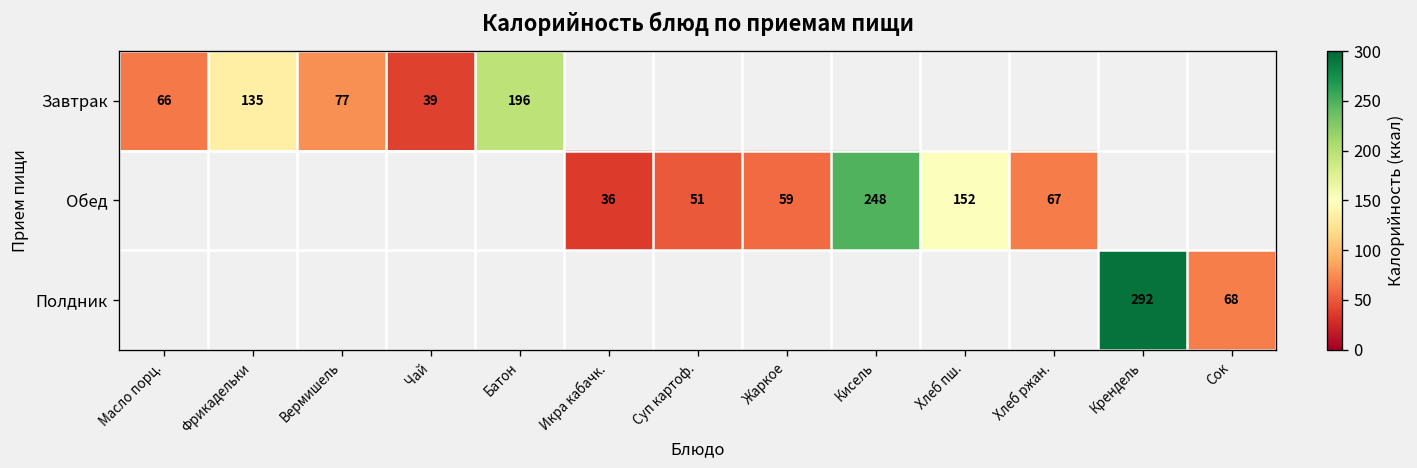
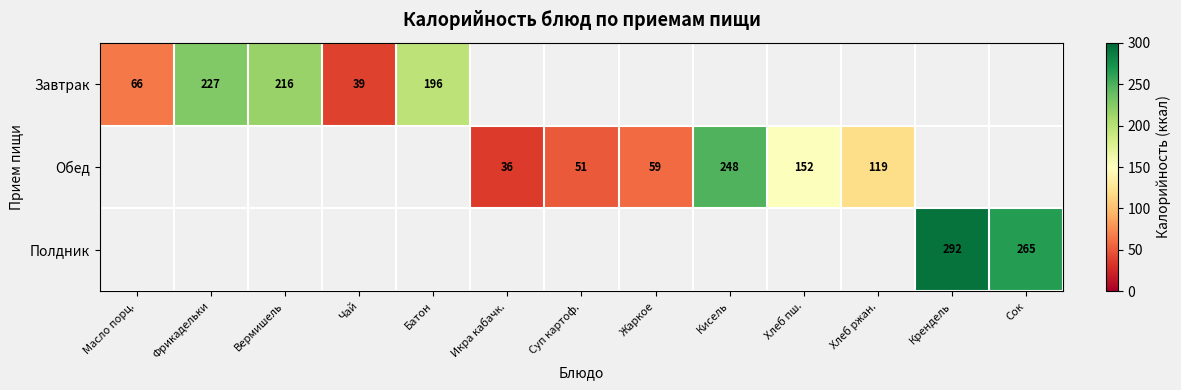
  {
    "Завтрак": {
      "Масло порц.": 66,
-     "Фрикадельки": 135,
-     "Вермишель": 77,
+     "Фрикадельки": 227,
+     "Вермишель": 216,
      "Чай": 39,
      "Батон": 196
    },
    "Обед": {
      "Икра кабачк.": 36,
      "Суп картоф.": 51,
      "Жаркое": 59,
      "Кисель": 248,
      "Хлеб пш.": 152,
-     "Хлеб ржан.": 67
+     "Хлеб ржан.": 119
    },
    "Полдник": {
      "Крендель": 292,
-     "Сок": 68
+     "Сок": 265
    }
  }
